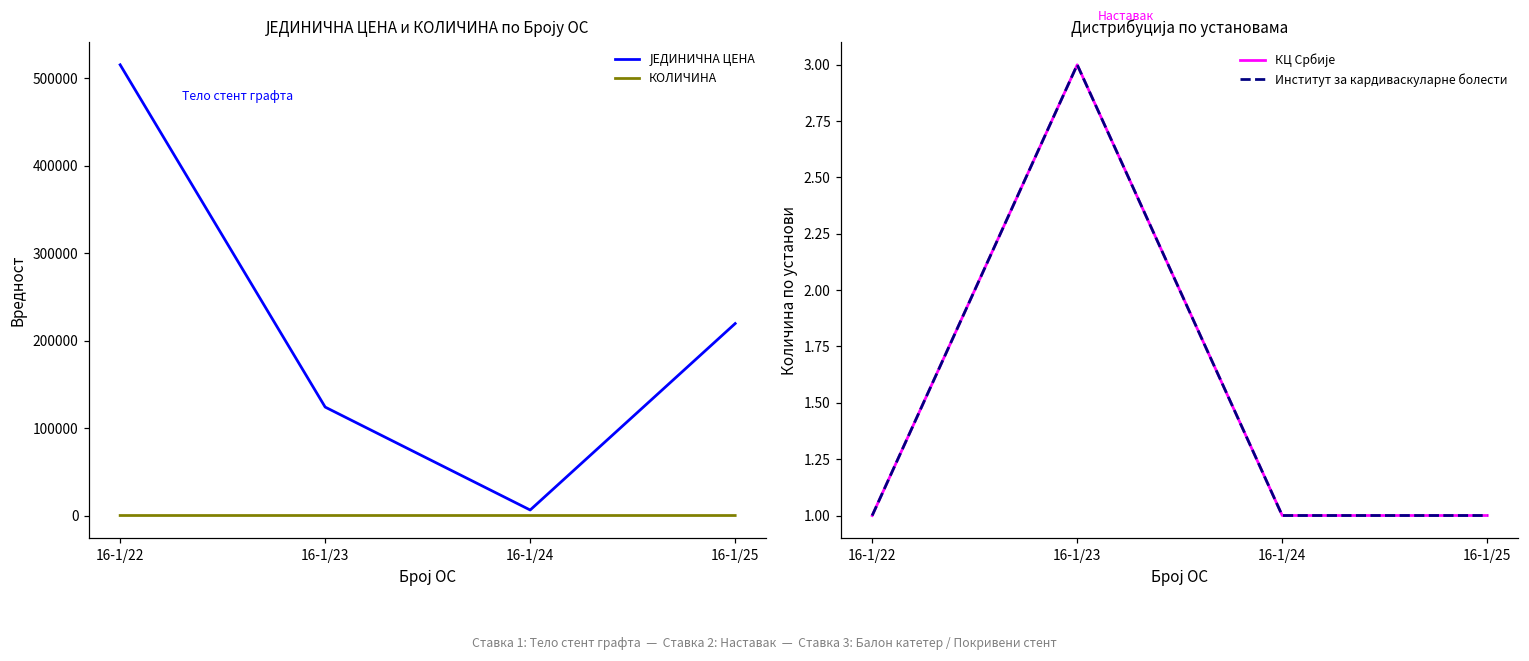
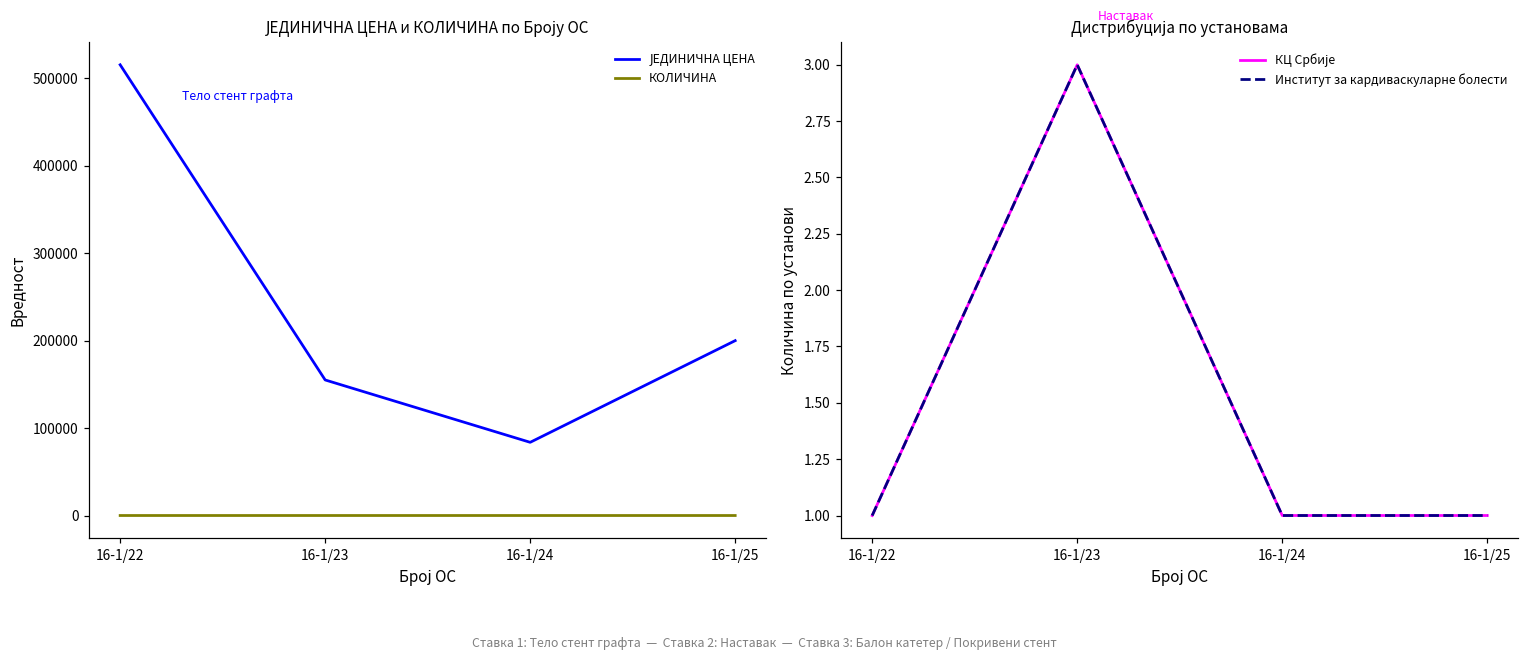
  {
    "ЈЕДИНИЧНА ЦЕНА и КОЛИЧИНА по Броју ОС": {
      "ЈЕДИНИЧНА ЦЕНА": {
        "16-1/22": 520000,
-       "16-1/23": 120000,
-       "16-1/24": 10000,
-       "16-1/25": 220000
+       "16-1/23": 160000,
+       "16-1/24": 80000,
+       "16-1/25": 200000
      },
      "КОЛИЧИНА": {
        "16-1/22": 0,
        "16-1/23": 0,
        "16-1/24": 0,
        "16-1/25": 0
      }
    },
    "Дистрибуција по установама": {
      "16-1/22": 1.00,
      "16-1/23": 3.00,
      "16-1/24": 1.00,
      "16-1/25": 1.00
    }
  }
